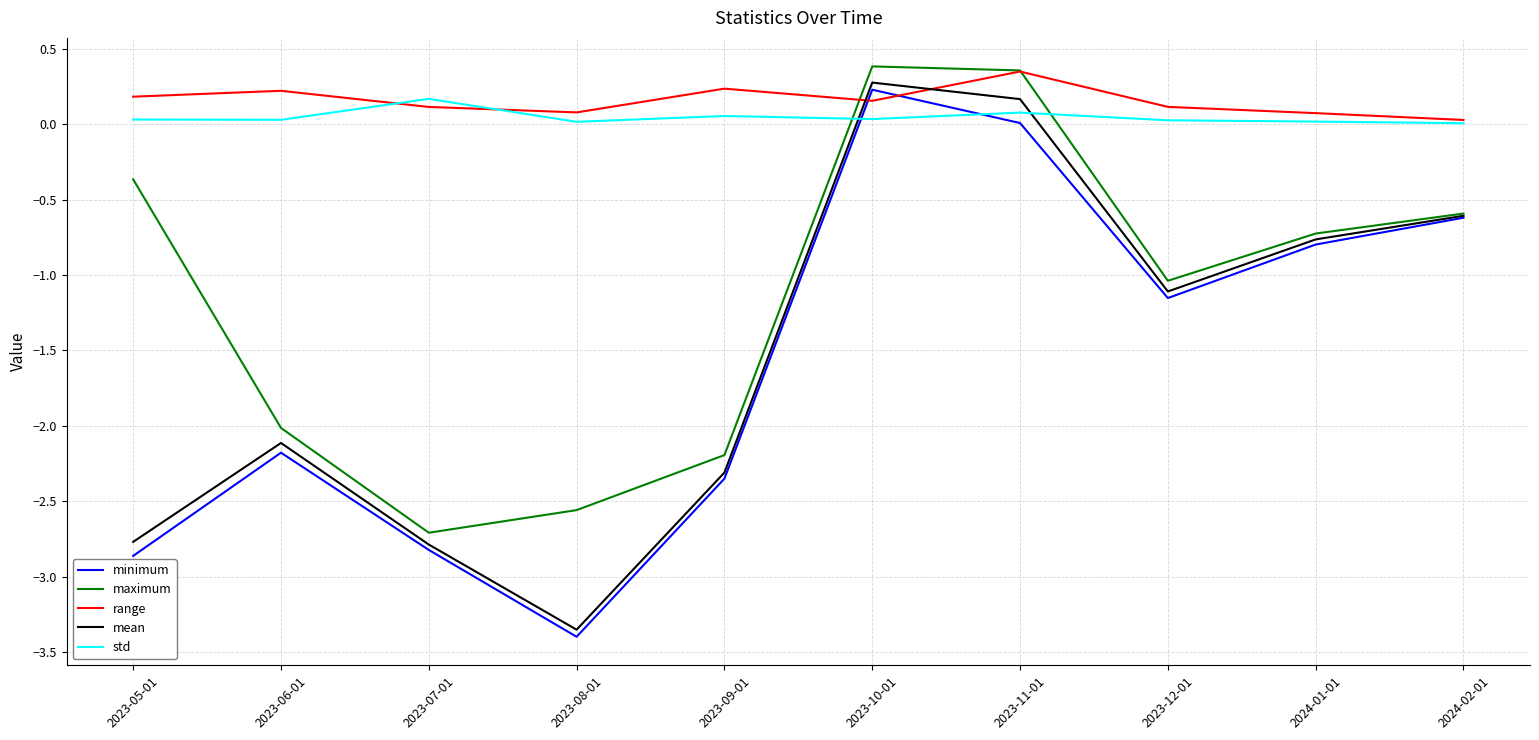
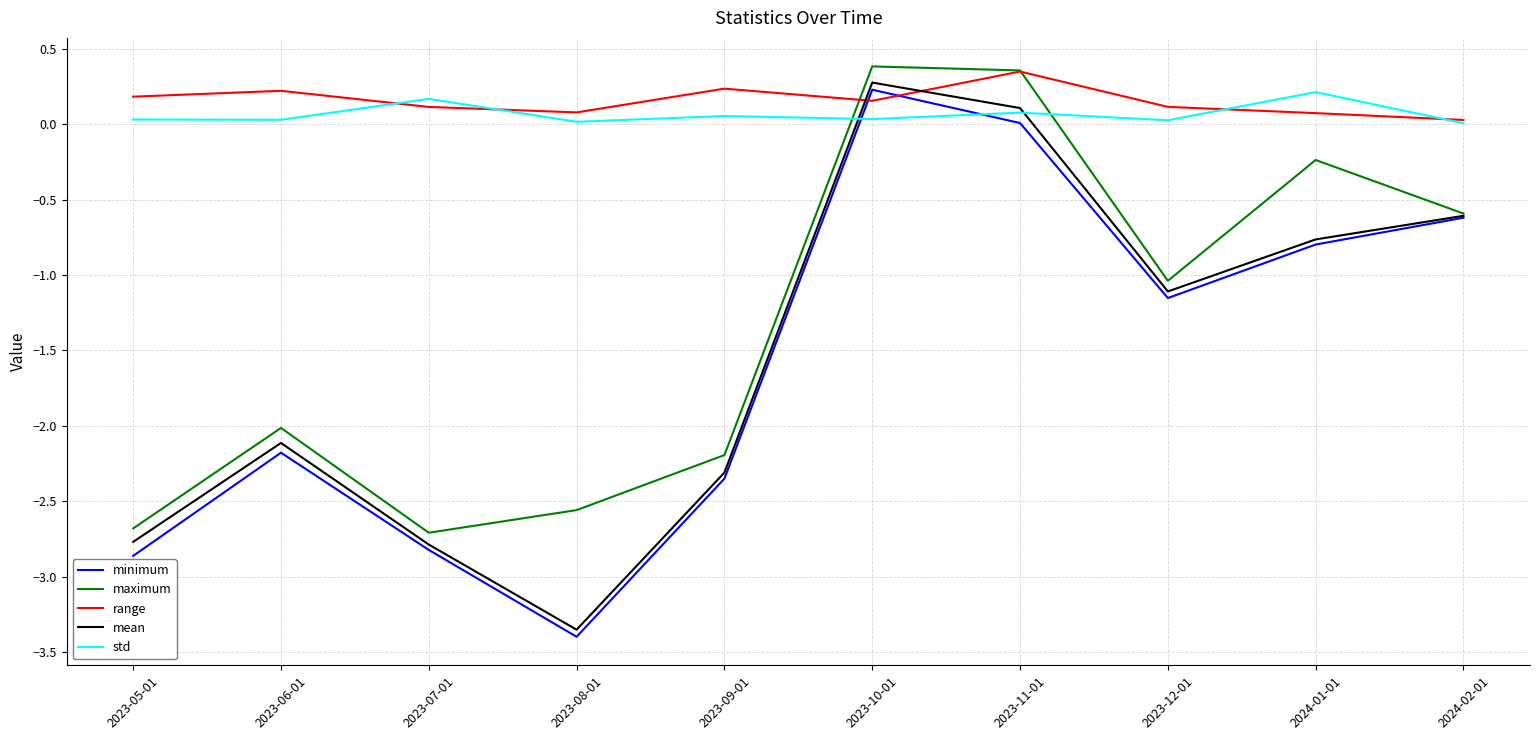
  {
    "minimum": {
      "2023-05-01": -2.86,
      "2023-06-01": -2.18,
      "2023-07-01": -2.82,
      "2023-08-01": -3.40,
      "2023-09-01": -2.35,
      "2023-10-01": 0.23,
      "2023-11-01": 0.01,
      "2023-12-01": -1.15,
      "2024-01-01": -0.80
    },
    "maximum": {
-     "2023-05-01": -0.37,
+     "2023-05-01": -2.68,
      "2023-06-01": -2.01,
      "2023-07-01": -2.71,
      "2023-08-01": -2.56,
      "2023-09-01": -2.19,
      "2023-10-01": 0.38,
      "2023-12-01": -1.04,
-     "2024-01-01": -0.73
+     "2024-01-01": -0.24
    },
    "range": {
      "2023-05-01": 0.18,
      "2023-06-01": 0.22,
      "2023-07-01": 0.11,
      "2023-08-01": 0.08,
      "2023-09-01": 0.24,
      "2023-10-01": 0.15,
      "2023-12-01": 0.11,
      "2024-01-01": 0.07,
      "2024-02-01": 0.03
    },
    "mean": {
      "2023-05-01": -2.77,
      "2023-06-01": -2.11,
      "2023-07-01": -2.79,
      "2023-08-01": -3.35,
      "2023-09-01": -2.31,
      "2023-10-01": 0.28,
-     "2023-11-01": 0.17,
+     "2023-11-01": 0.11,
      "2023-12-01": -1.11,
      "2024-01-01": -0.76
    },
    "std": {
      "2023-05-01": 0.03,
      "2023-06-01": 0.03,
      "2023-07-01": 0.17,
      "2023-08-01": 0.02,
      "2023-09-01": 0.05,
      "2023-10-01": 0.03,
      "2023-11-01": 0.08,
      "2023-12-01": 0.03,
-     "2024-01-01": 0.02,
+     "2024-01-01": 0.21,
      "2024-02-01": 0.01
    }
  }
